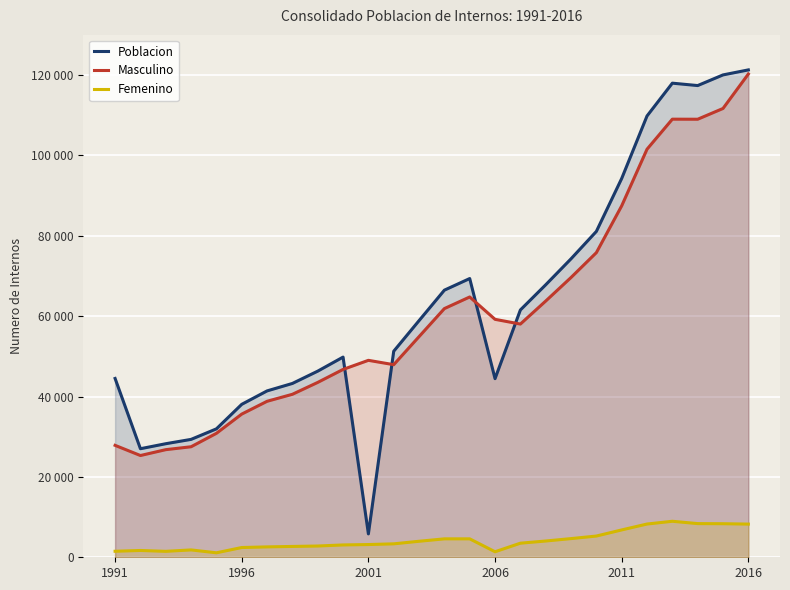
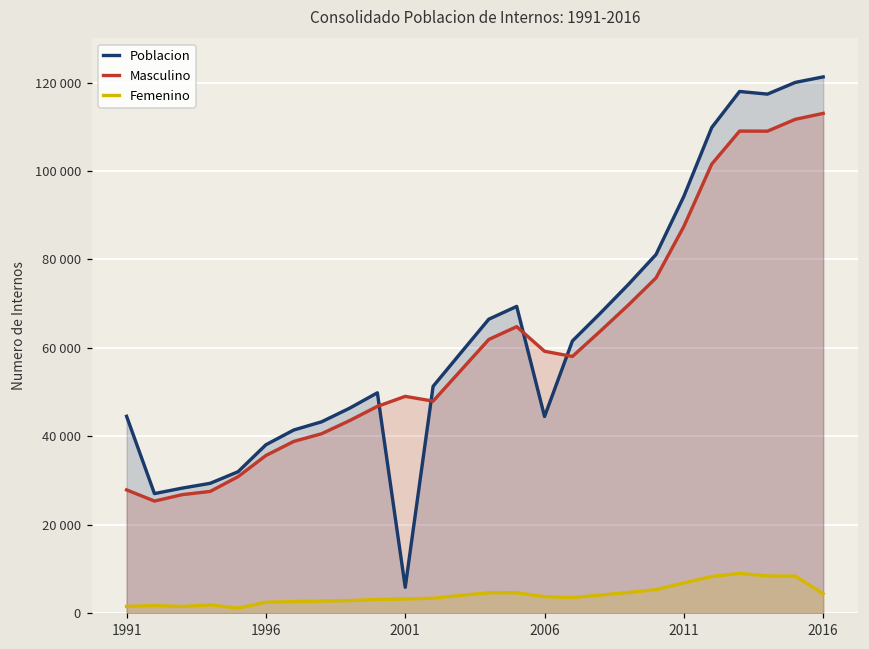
  {
    "Poblacion": {
      "1991": 44000,
      "1996": 38000,
      "2001": 6000,
      "2006": 44000,
      "2011": 94000,
      "2016": 121000
    },
    "Masculino": {
      "1991": 28000,
      "1996": 36000,
      "2001": 49000,
      "2006": 59000,
      "2011": 87000,
-     "2016": 120000
+     "2016": 113000
    },
    "Femenino": {
      "1991": 2000,
      "1996": 2000,
      "2001": 3000,
-     "2006": 1000,
+     "2006": 4000,
      "2011": 7000,
-     "2016": 8000
+     "2016": 4000
    }
  }
